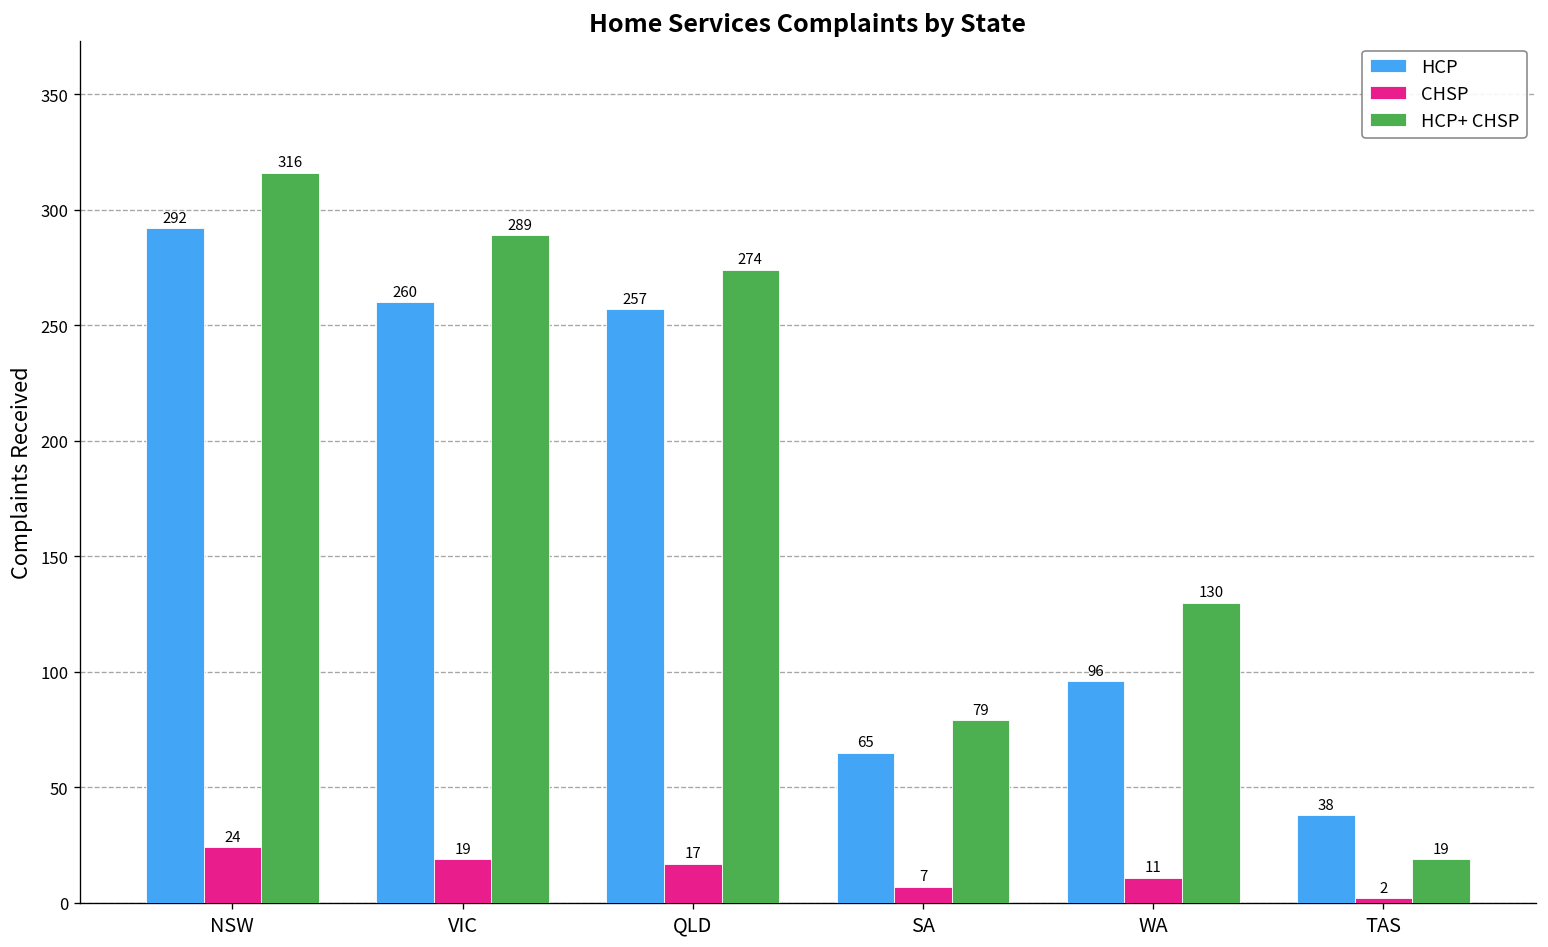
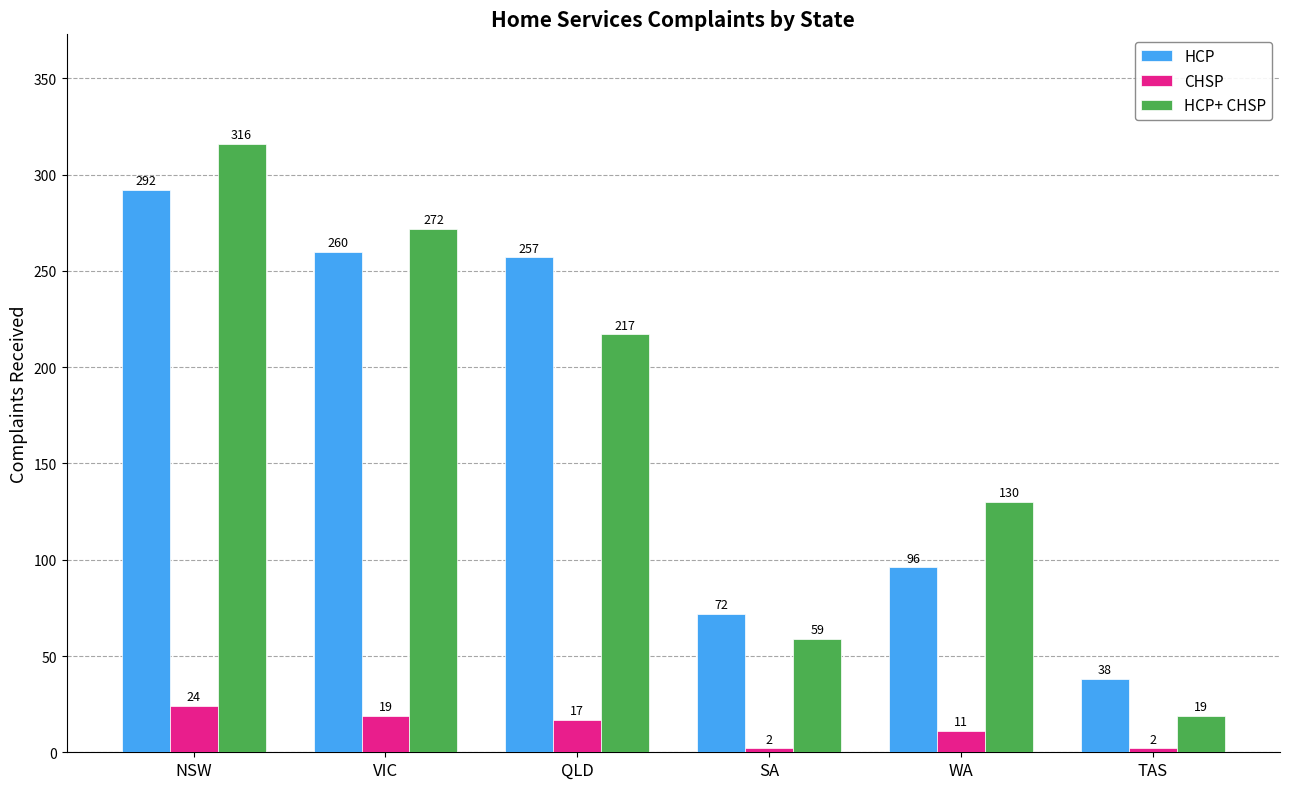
  {
    "HCP": {
      "NSW": 292,
      "VIC": 260,
      "QLD": 257,
-     "SA": 65,
+     "SA": 72,
      "WA": 96,
      "TAS": 38
    },
    "CHSP": {
      "NSW": 24,
      "VIC": 19,
      "QLD": 17,
-     "SA": 7,
+     "SA": 2,
      "WA": 11,
      "TAS": 2
    },
    "HCP+ CHSP": {
      "NSW": 316,
-     "VIC": 289,
-     "QLD": 274,
-     "SA": 79,
+     "VIC": 272,
+     "QLD": 217,
+     "SA": 59,
      "WA": 130,
      "TAS": 19
    }
  }
